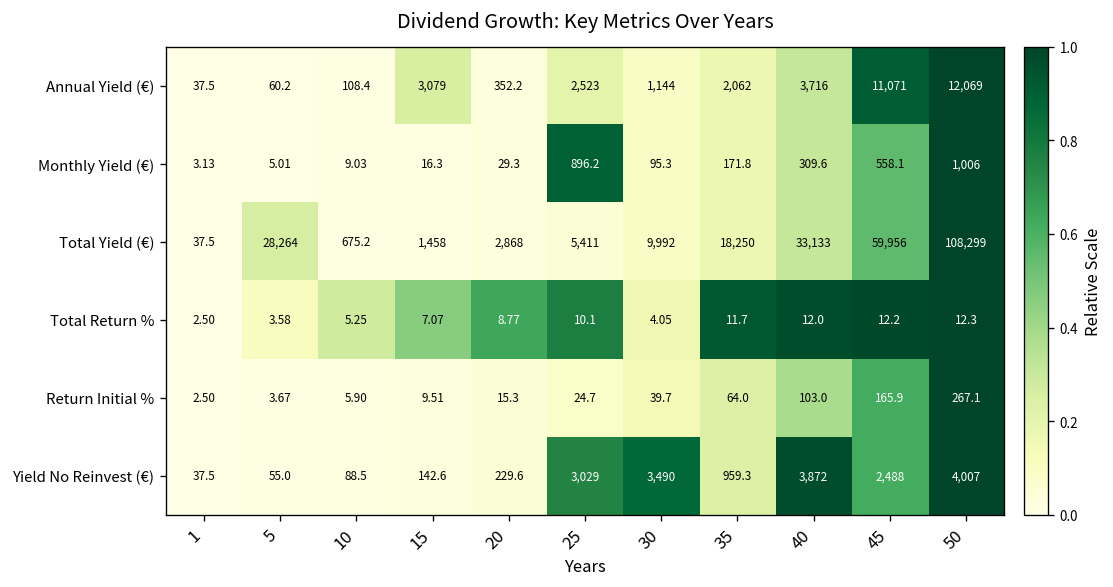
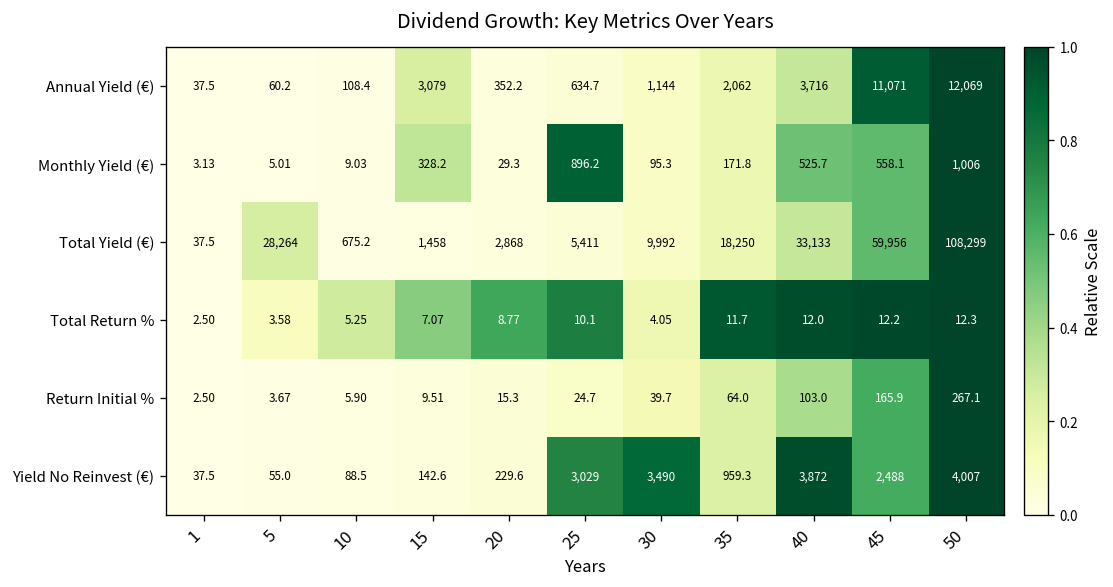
  {
    "Annual Yield (€)": {
      "1": "37.5",
      "5": "60.2",
      "10": "108.4",
      "15": "3,079",
      "20": "352.2",
-     "25": "2,523",
+     "25": "634.7",
      "30": "1,144",
      "35": "2,062",
      "40": "3,716",
      "45": "11,071",
      "50": "12,069"
    },
    "Monthly Yield (€)": {
      "1": "3.13",
      "5": "5.01",
      "10": "9.03",
-     "15": "16.3",
+     "15": "328.2",
      "20": "29.3",
      "25": "896.2",
      "30": "95.3",
      "35": "171.8",
-     "40": "309.6",
+     "40": "525.7",
      "45": "558.1",
      "50": "1,006"
    },
    "Total Yield (€)": {
      "1": "37.5",
      "5": "28,264",
      "10": "675.2",
      "15": "1,458",
      "20": "2,868",
      "25": "5,411",
      "30": "9,992",
      "35": "18,250",
      "40": "33,133",
      "45": "59,956",
      "50": "108,299"
    },
    "Total Return %": {
      "1": "2.50",
      "5": "3.58",
      "10": "5.25",
      "15": "7.07",
      "20": "8.77",
      "25": "10.1",
      "30": "4.05",
      "35": "11.7",
      "40": "12.0",
      "45": "12.2",
      "50": "12.3"
    },
    "Return Initial %": {
      "1": "2.50",
      "5": "3.67",
      "10": "5.90",
      "15": "9.51",
      "20": "15.3",
      "25": "24.7",
      "30": "39.7",
      "35": "64.0",
      "40": "103.0",
      "45": "165.9",
      "50": "267.1"
    },
    "Yield No Reinvest (€)": {
      "1": "37.5",
      "5": "55.0",
      "10": "88.5",
      "15": "142.6",
      "20": "229.6",
      "25": "3,029",
      "30": "3,490",
      "35": "959.3",
      "40": "3,872",
      "45": "2,488",
      "50": "4,007"
    }
  }
